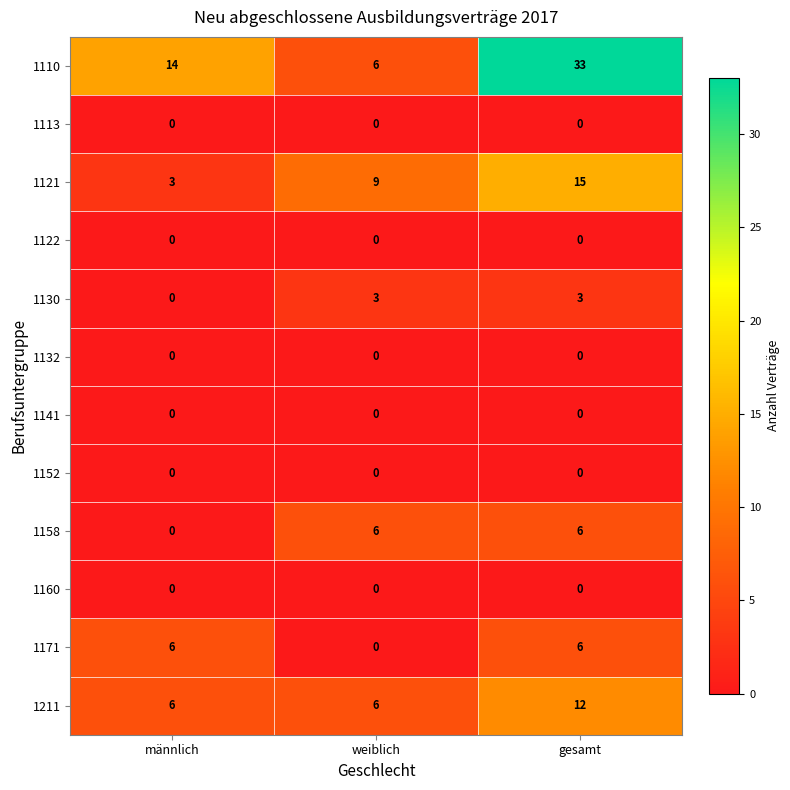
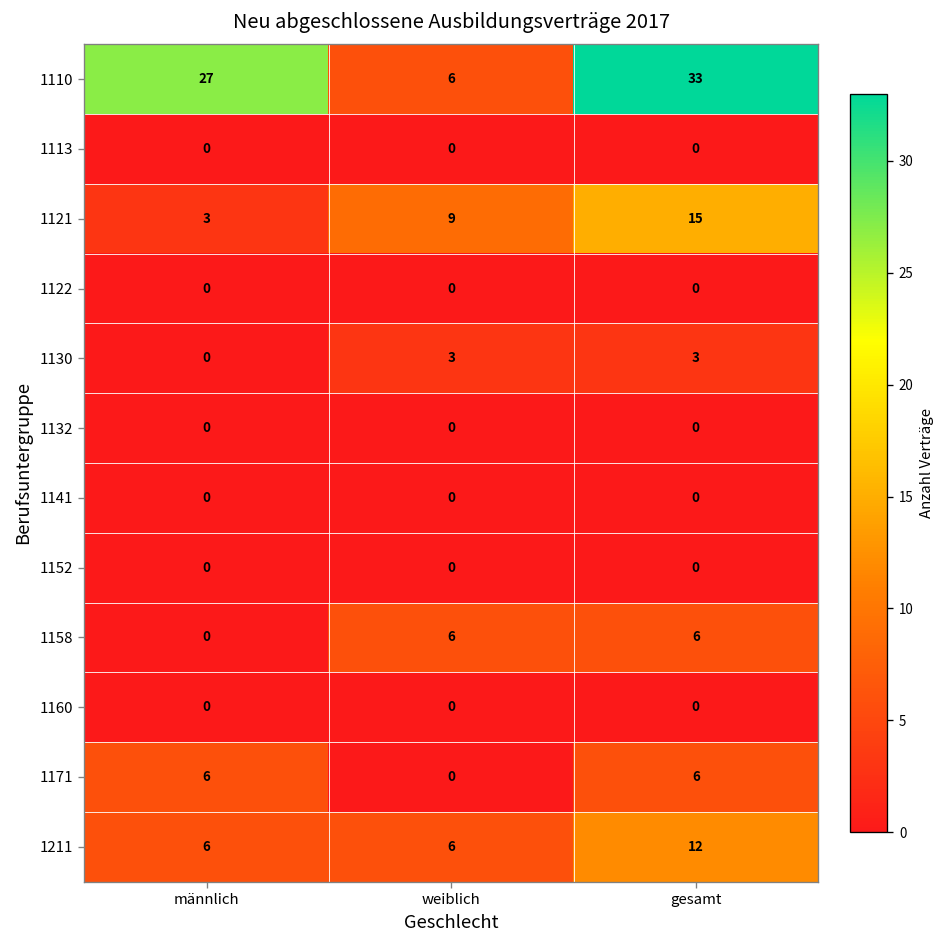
  {
    "1110": {
-     "männlich": 14,
+     "männlich": 27,
      "weiblich": 6,
      "gesamt": 33
    },
    "1113": {
      "männlich": 0,
      "weiblich": 0,
      "gesamt": 0
    },
    "1121": {
      "männlich": 3,
      "weiblich": 9,
      "gesamt": 15
    },
    "1122": {
      "männlich": 0,
      "weiblich": 0,
      "gesamt": 0
    },
    "1130": {
      "männlich": 0,
      "weiblich": 3,
      "gesamt": 3
    },
    "1132": {
      "männlich": 0,
      "weiblich": 0,
      "gesamt": 0
    },
    "1141": {
      "männlich": 0,
      "weiblich": 0,
      "gesamt": 0
    },
    "1152": {
      "männlich": 0,
      "weiblich": 0,
      "gesamt": 0
    },
    "1158": {
      "männlich": 0,
      "weiblich": 6,
      "gesamt": 6
    },
    "1160": {
      "männlich": 0,
      "weiblich": 0,
      "gesamt": 0
    },
    "1171": {
      "männlich": 6,
      "weiblich": 0,
      "gesamt": 6
    },
    "1211": {
      "männlich": 6,
      "weiblich": 6,
      "gesamt": 12
    }
  }
